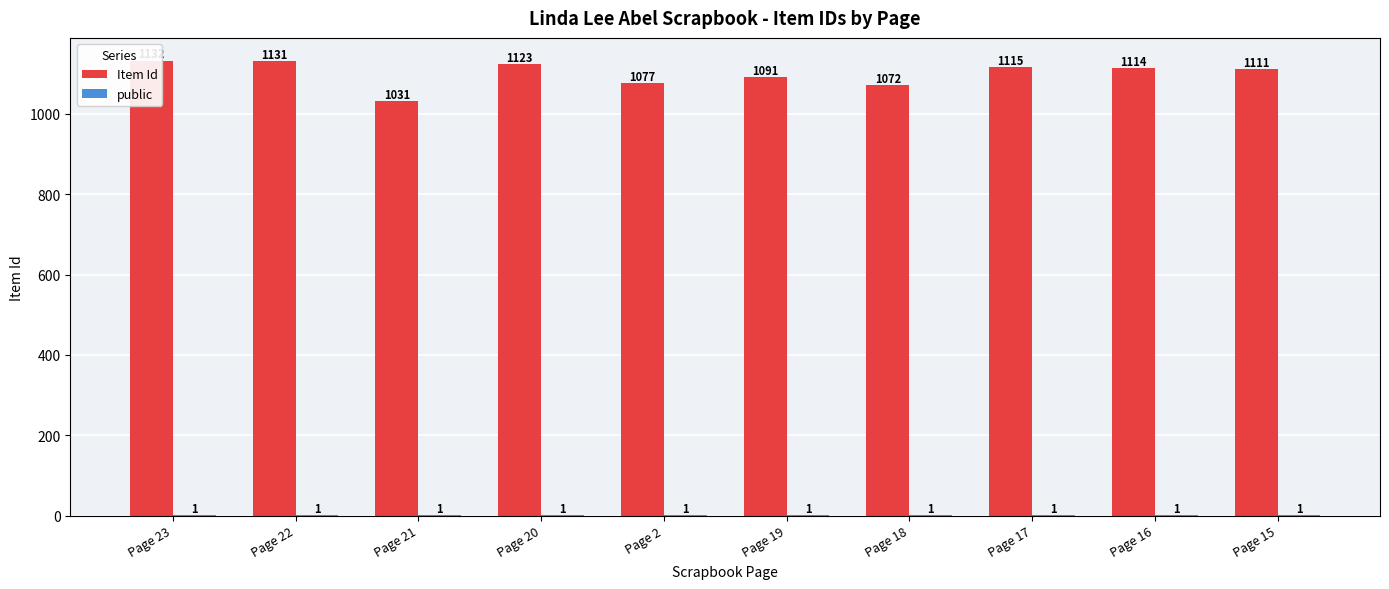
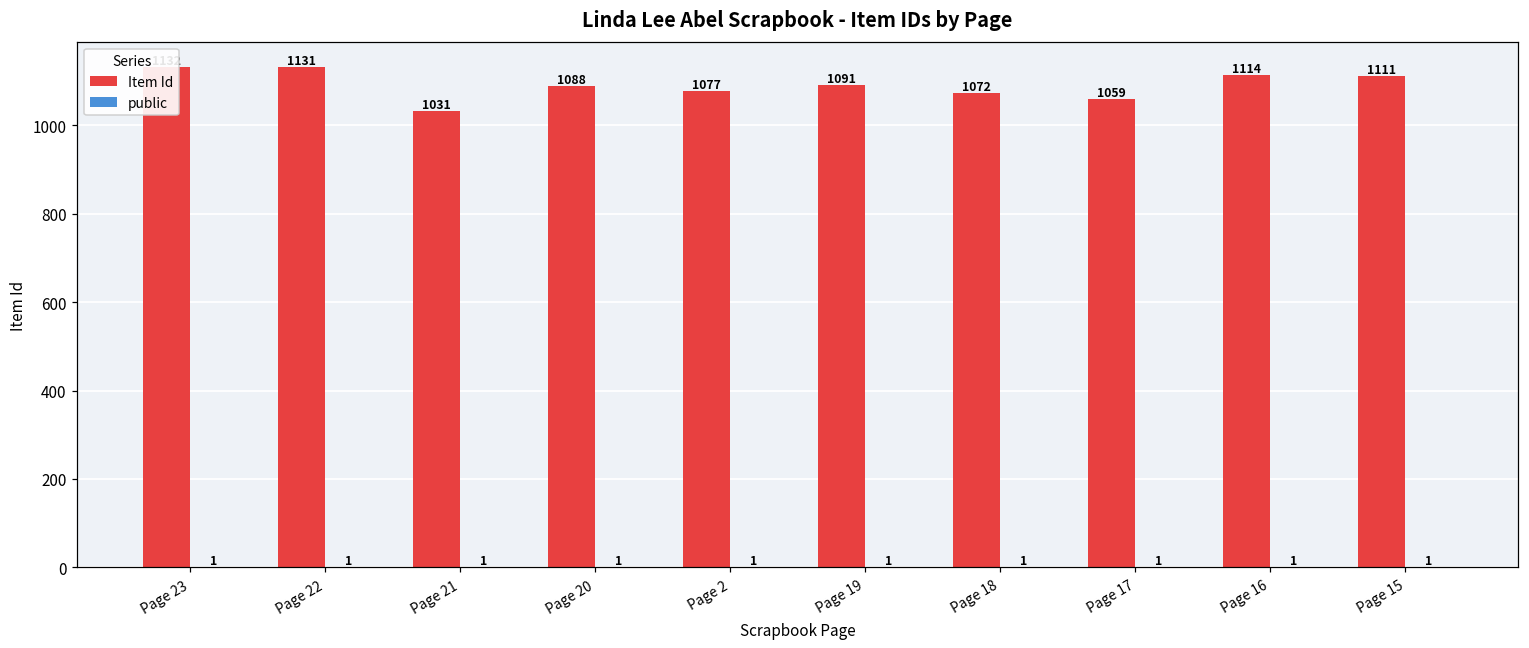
  {
    "Item Id": {
      "Page 22": 1131,
      "Page 21": 1031,
-     "Page 20": 1123,
+     "Page 20": 1088,
      "Page 2": 1077,
      "Page 19": 1091,
      "Page 18": 1072,
-     "Page 17": 1115,
+     "Page 17": 1059,
      "Page 16": 1114,
      "Page 15": 1111
    },
    "public": {
      "Page 23": 1,
      "Page 22": 1,
      "Page 21": 1,
      "Page 20": 1,
      "Page 2": 1,
      "Page 19": 1,
      "Page 18": 1,
      "Page 17": 1,
      "Page 16": 1,
      "Page 15": 1
    }
  }
